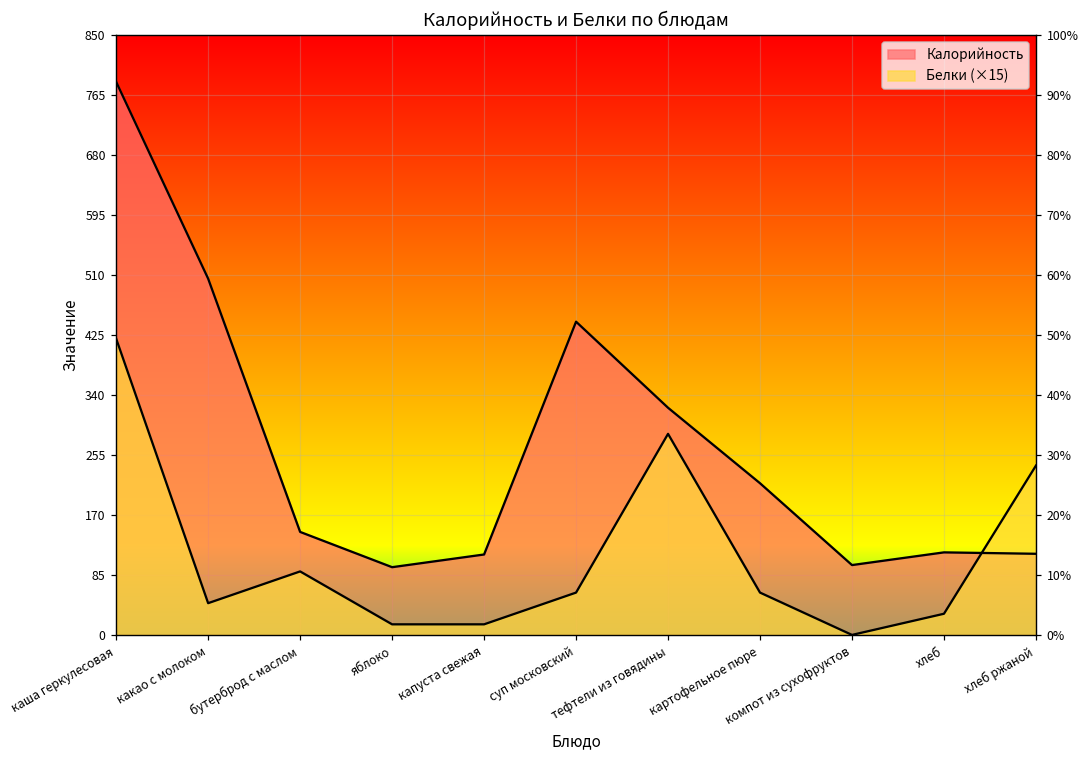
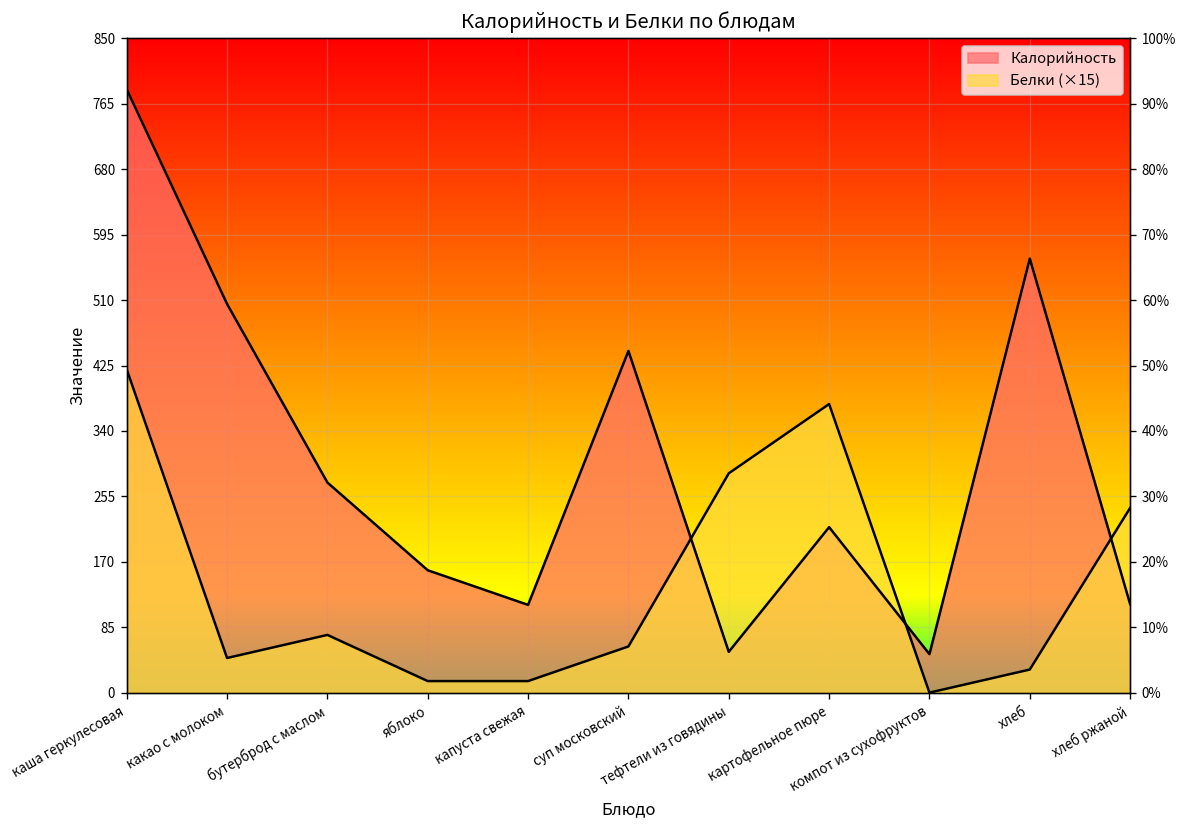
  {
    "Калорийность": {
      "каша геркулесовая": 780,
      "какао с молоком": 510,
-     "бутерброд с маслом": 150,
-     "яблоко": 100,
+     "бутерброд с маслом": 270,
+     "яблоко": 160,
      "капуста свежая": 110,
      "суп московский": 440,
-     "тефтели из говядины": 320,
+     "тефтели из говядины": 50,
      "картофельное пюре": 220,
-     "компот из сухофруктов": 100,
-     "хлеб": 120,
+     "компот из сухофруктов": 50,
+     "хлеб": 560,
      "хлеб ржаной": 120
    },
    "Белки (×15)": {
      "каша геркулесовая": 420,
      "какао с молоком": 50,
-     "бутерброд с маслом": 90,
+     "бутерброд с маслом": 80,
      "яблоко": 20,
      "капуста свежая": 20,
      "суп московский": 60,
      "тефтели из говядины": 290,
-     "картофельное пюре": 60,
+     "картофельное пюре": 380,
      "компот из сухофруктов": 0,
      "хлеб": 30,
      "хлеб ржаной": 240
    }
  }
